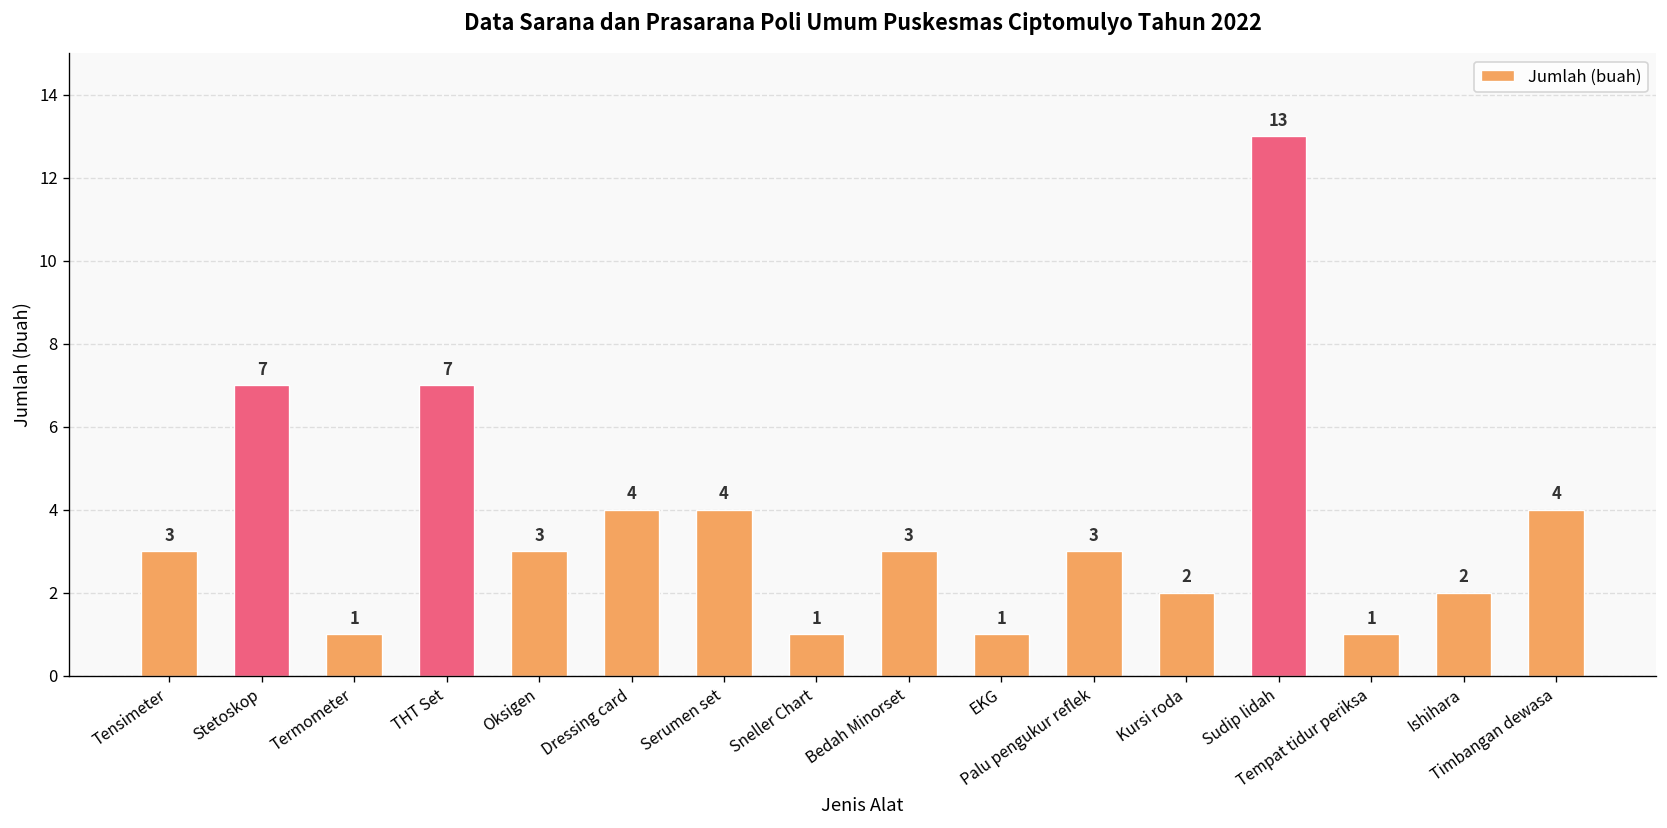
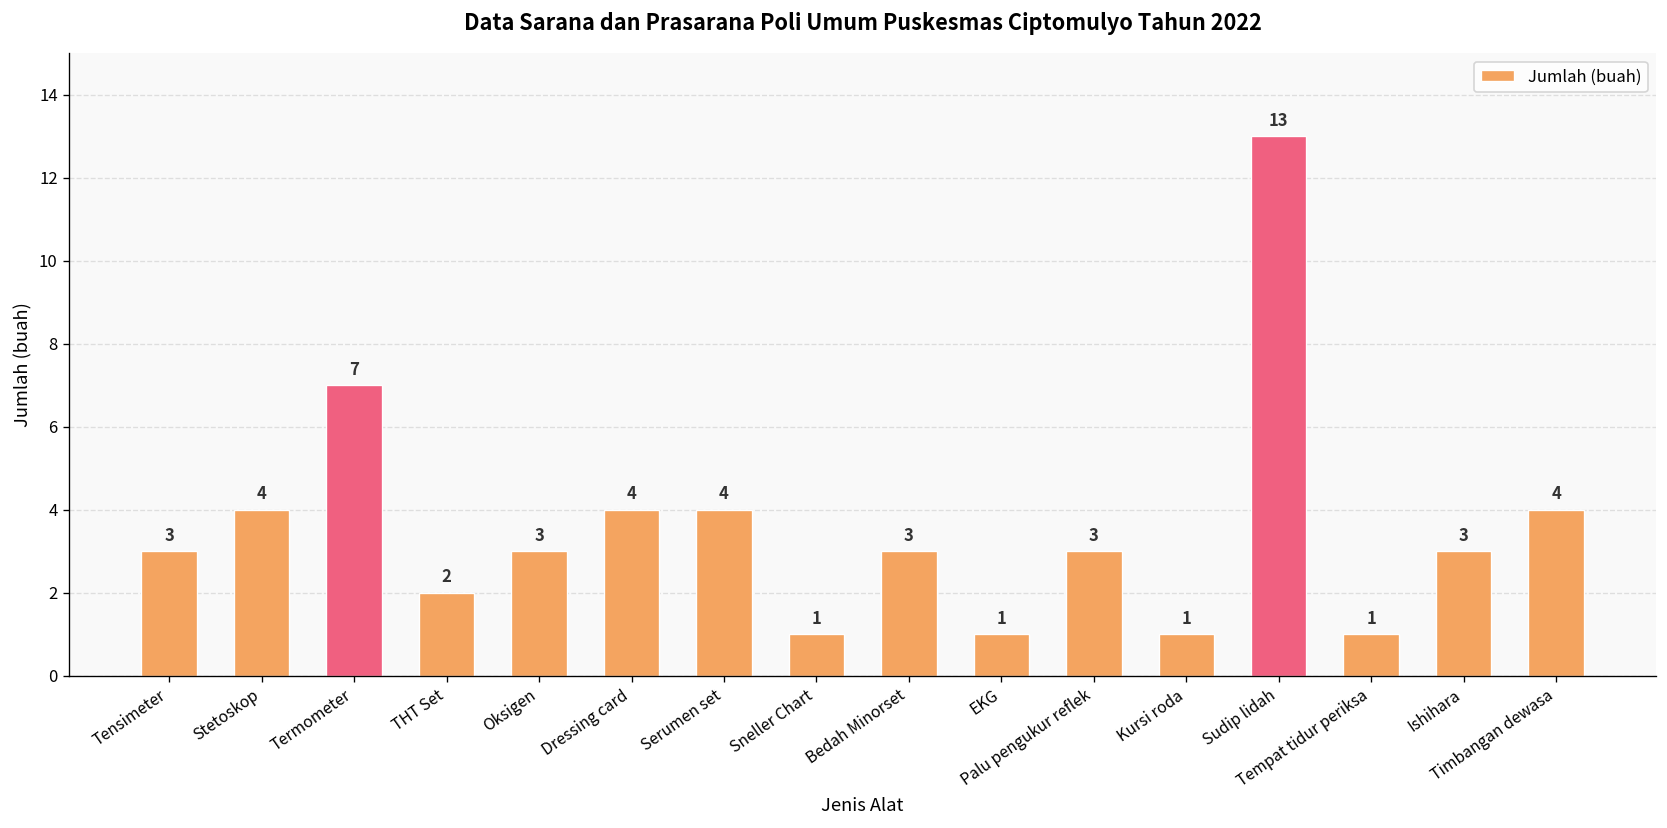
  {
    "Tensimeter": 3,
-   "Stetoskop": 7,
-   "Termometer": 1,
-   "THT Set": 7,
+   "Stetoskop": 4,
+   "Termometer": 7,
+   "THT Set": 2,
    "Oksigen": 3,
    "Dressing card": 4,
    "Serumen set": 4,
    "Sneller Chart": 1,
    "Bedah Minorset": 3,
    "EKG": 1,
    "Palu pengukur reflek": 3,
-   "Kursi roda": 2,
+   "Kursi roda": 1,
    "Sudip lidah": 13,
    "Tempat tidur periksa": 1,
-   "Ishihara": 2,
+   "Ishihara": 3,
    "Timbangan dewasa": 4
  }
